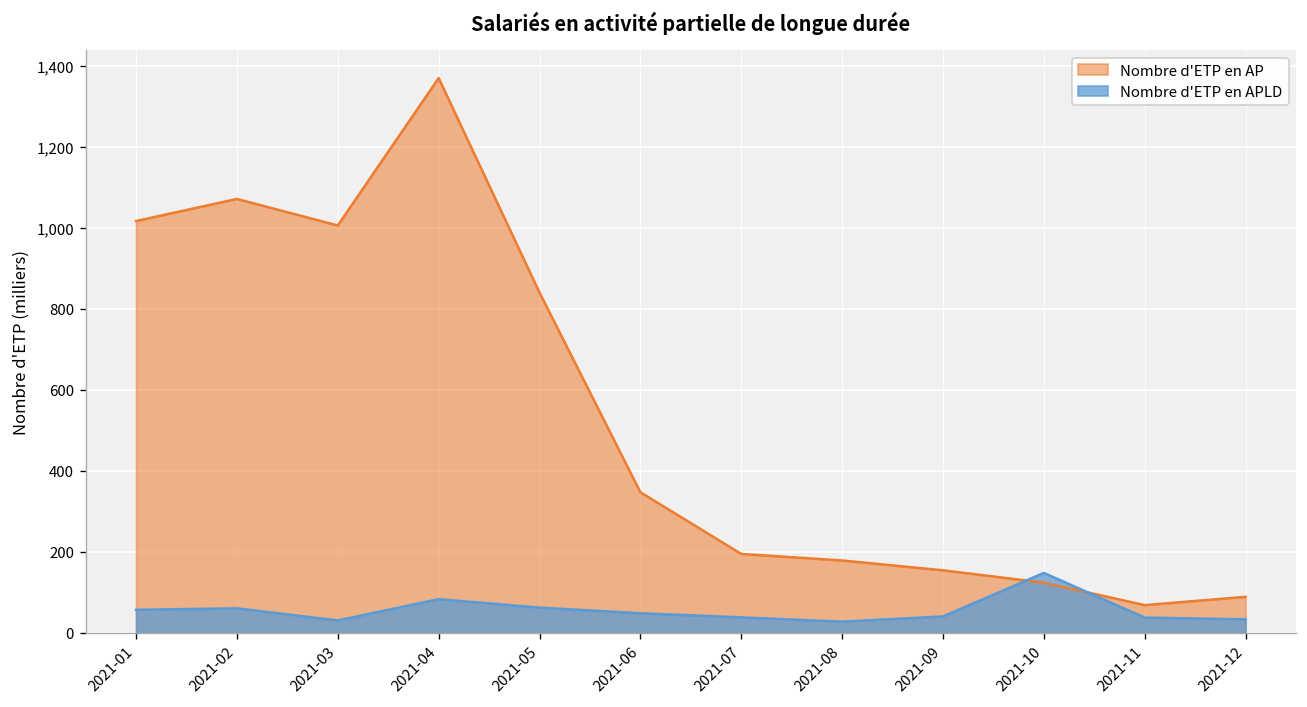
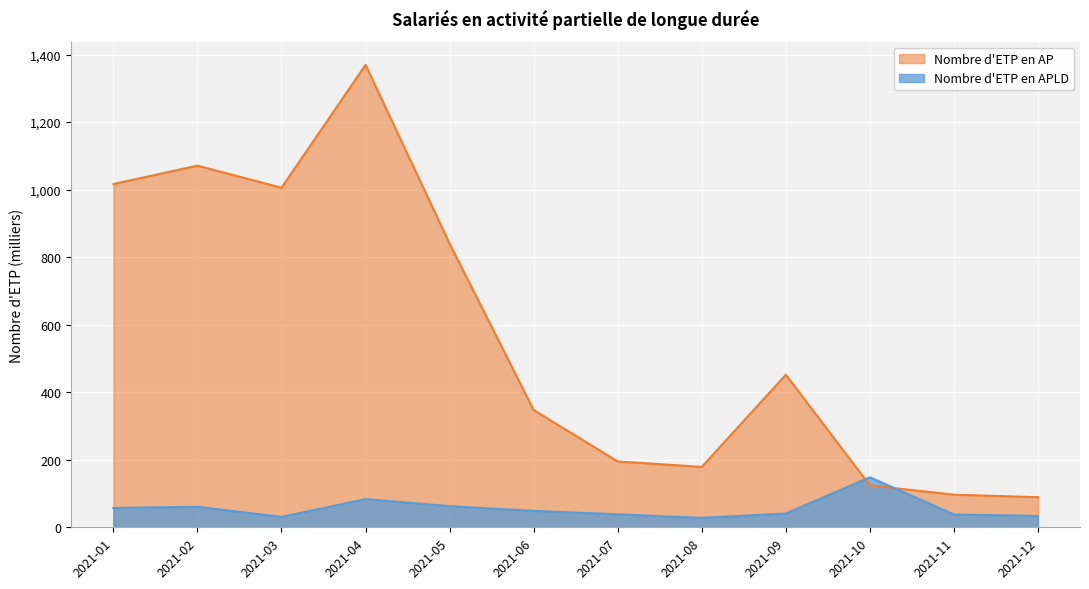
  {
    "Nombre d'ETP en AP": {
      "2021-01": "1,020",
      "2021-02": "1,070",
      "2021-03": "1,010",
      "2021-04": "1,370",
      "2021-05": "840",
      "2021-06": "350",
      "2021-07": "200",
      "2021-08": "180",
-     "2021-09": "150",
+     "2021-09": "450",
      "2021-10": "120",
-     "2021-11": "70",
+     "2021-11": "100",
      "2021-12": "90"
    },
    "Nombre d'ETP en APLD": {
      "2021-01": "60",
      "2021-02": "60",
      "2021-03": "30",
      "2021-04": "80",
      "2021-05": "60",
      "2021-06": "50",
      "2021-07": "40",
      "2021-08": "30",
      "2021-09": "40",
      "2021-10": "150",
      "2021-11": "40",
      "2021-12": "30"
    }
  }
